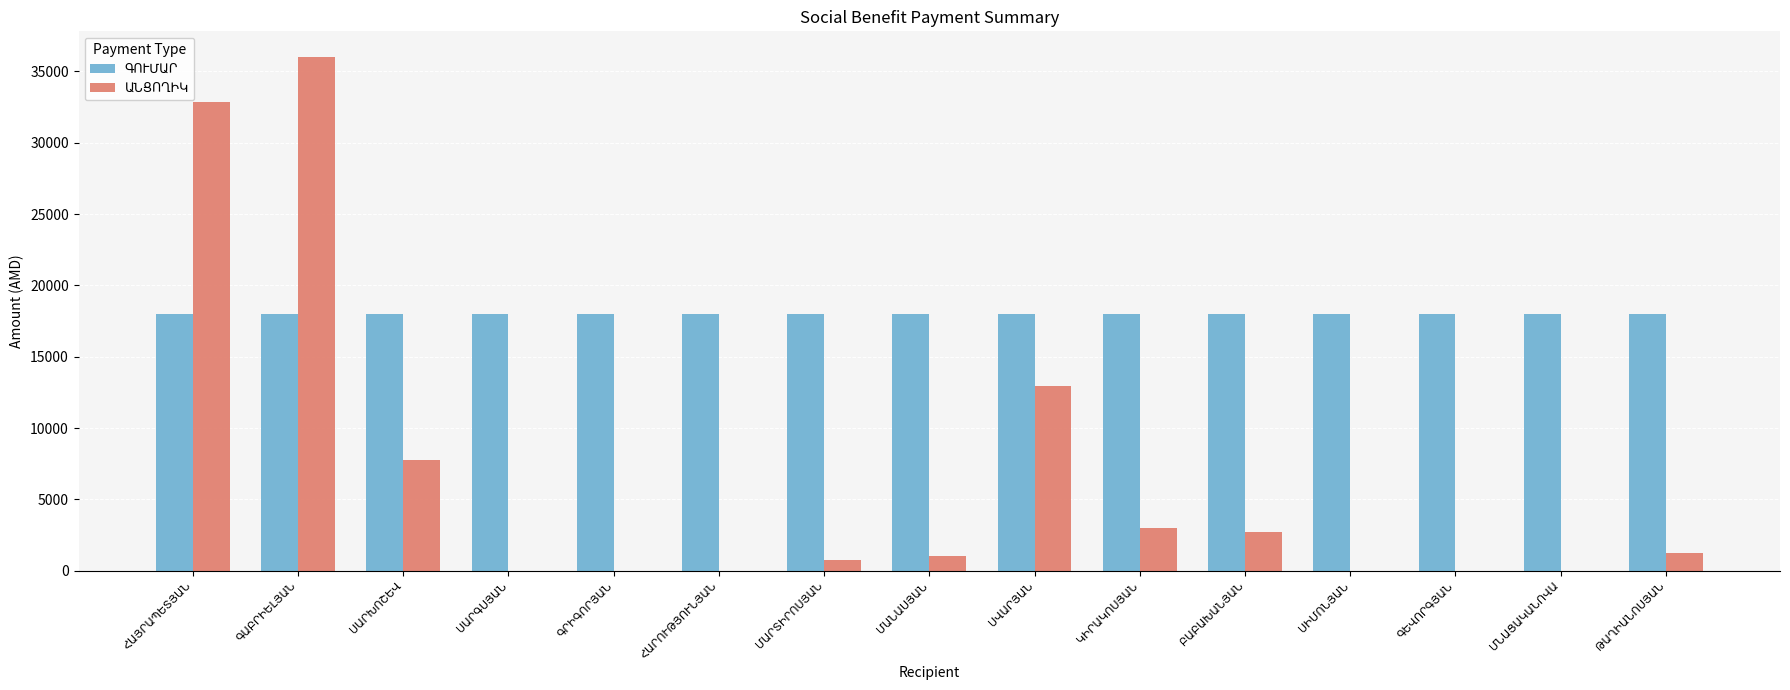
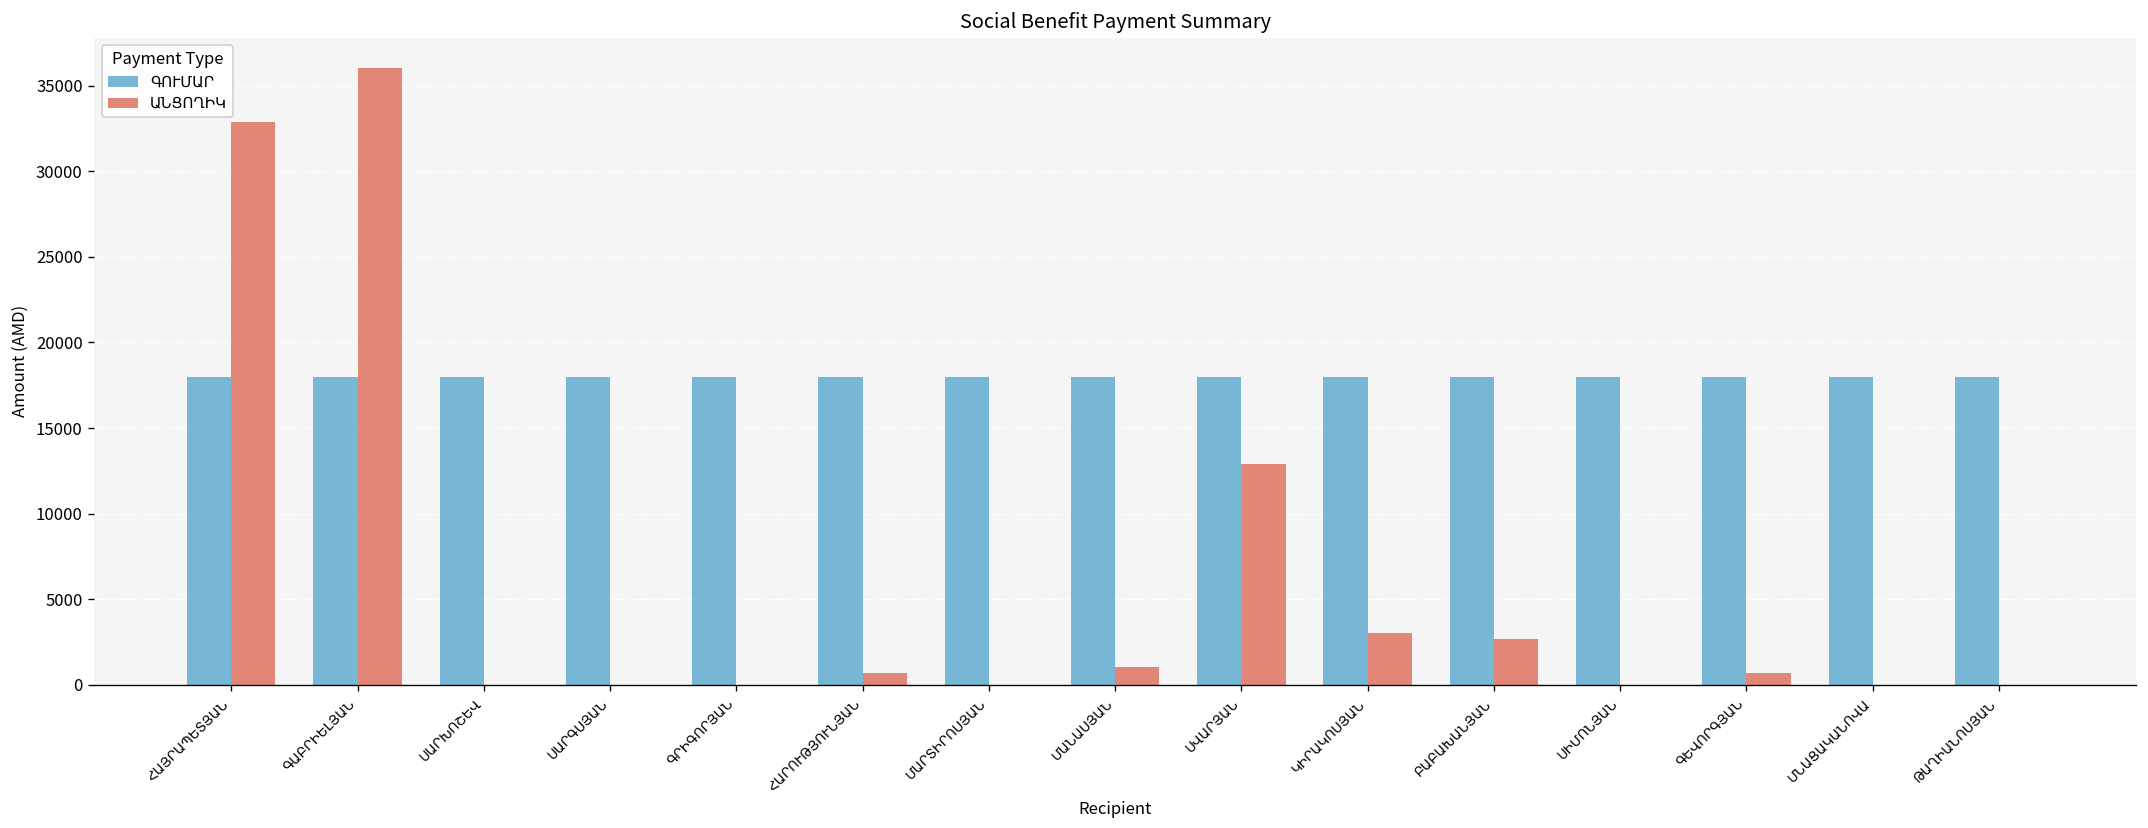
  {
    "ԳՈՒՄԱՐ": {
      "ՀԱՅՐԱՊԵՏՅԱՆ": 18000,
      "ԳԱԲՐԻԵԼՅԱՆ": 18000,
      "ՍԱՐԽՈՇԵՎ": 18000,
      "ՍԱՐԳՍՅԱՆ": 18000,
      "ԳՐԻԳՈՐՅԱՆ": 18000,
      "ՀԱՐՈՒԹՅՈՒՆՅԱՆ": 18000,
      "ՄԱՐՏԻՐՈՍՅԱՆ": 18000,
      "ՄԱՆԱՍՅԱՆ": 18000,
      "ՍՎԱՐՅԱՆ": 18000,
      "ԿԻՐԱԿՈՍՅԱՆ": 18000,
      "ԲԱԲԱԽԱՆՅԱՆ": 18000,
      "ՍԻՄՈՆՅԱՆ": 18000,
      "ԳԵՎՈՐԳՅԱՆ": 18000,
      "ՄՆԱՑԱԿԱՆՈՎԱ": 18000,
      "ԹԱՂԻԱՆՈՍՅԱՆ": 18000
    },
    "ԱՆՑՈՂԻԿ": {
      "ՀԱՅՐԱՊԵՏՅԱՆ": 32900,
      "ԳԱԲՐԻԵԼՅԱՆ": 36000,
-     "ՍԱՐԽՈՇԵՎ": 7800,
+     "ՍԱՐԽՈՇԵՎ": 0,
      "ՍԱՐԳՍՅԱՆ": 0,
      "ԳՐԻԳՈՐՅԱՆ": 0,
-     "ՀԱՐՈՒԹՅՈՒՆՅԱՆ": 0,
-     "ՄԱՐՏԻՐՈՍՅԱՆ": 800,
+     "ՀԱՐՈՒԹՅՈՒՆՅԱՆ": 700,
+     "ՄԱՐՏԻՐՈՍՅԱՆ": 0,
      "ՄԱՆԱՍՅԱՆ": 1100,
      "ՍՎԱՐՅԱՆ": 12900,
      "ԿԻՐԱԿՈՍՅԱՆ": 3000,
      "ԲԱԲԱԽԱՆՅԱՆ": 2700,
      "ՍԻՄՈՆՅԱՆ": 0,
-     "ԳԵՎՈՐԳՅԱՆ": 0,
+     "ԳԵՎՈՐԳՅԱՆ": 700,
      "ՄՆԱՑԱԿԱՆՈՎԱ": 0,
-     "ԹԱՂԻԱՆՈՍՅԱՆ": 1300
+     "ԹԱՂԻԱՆՈՍՅԱՆ": 0
    }
  }
